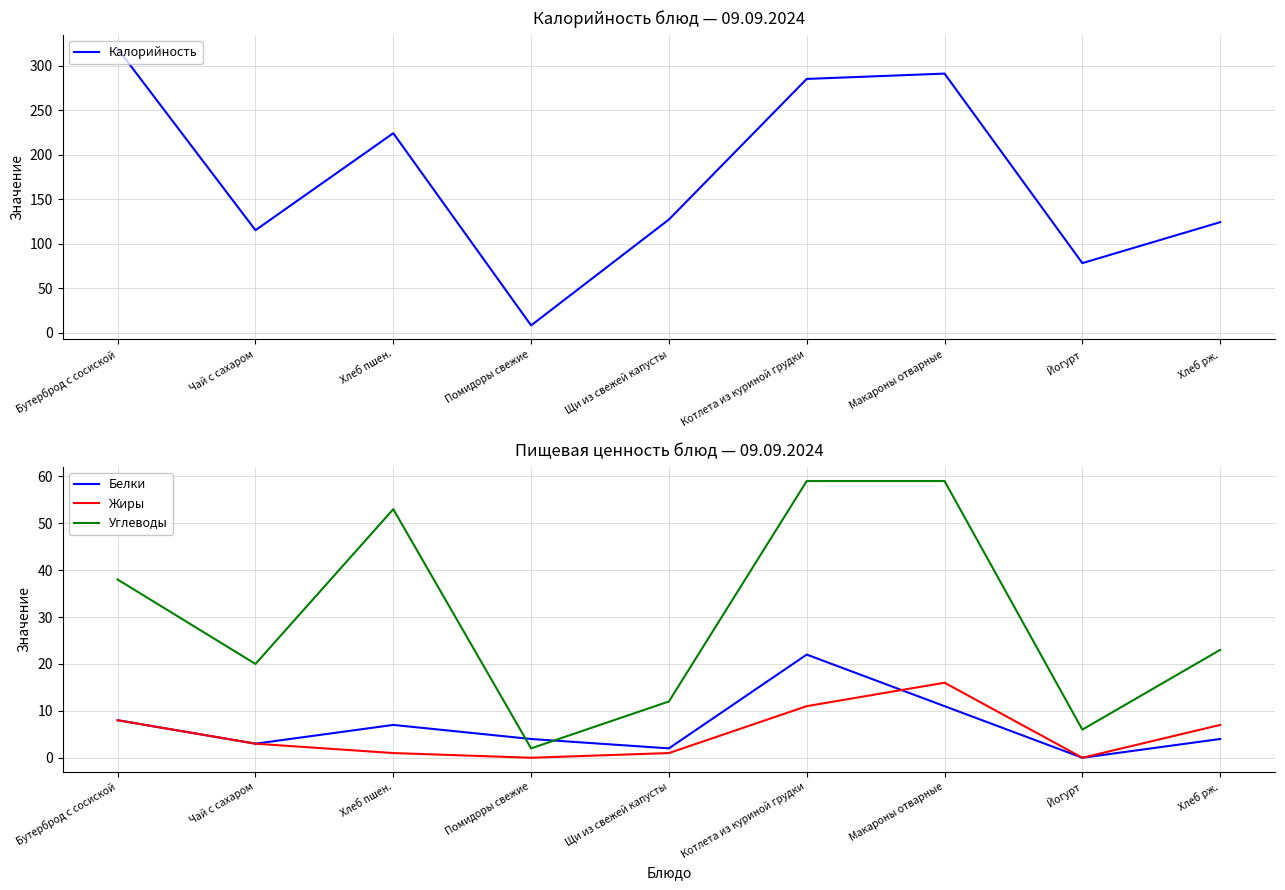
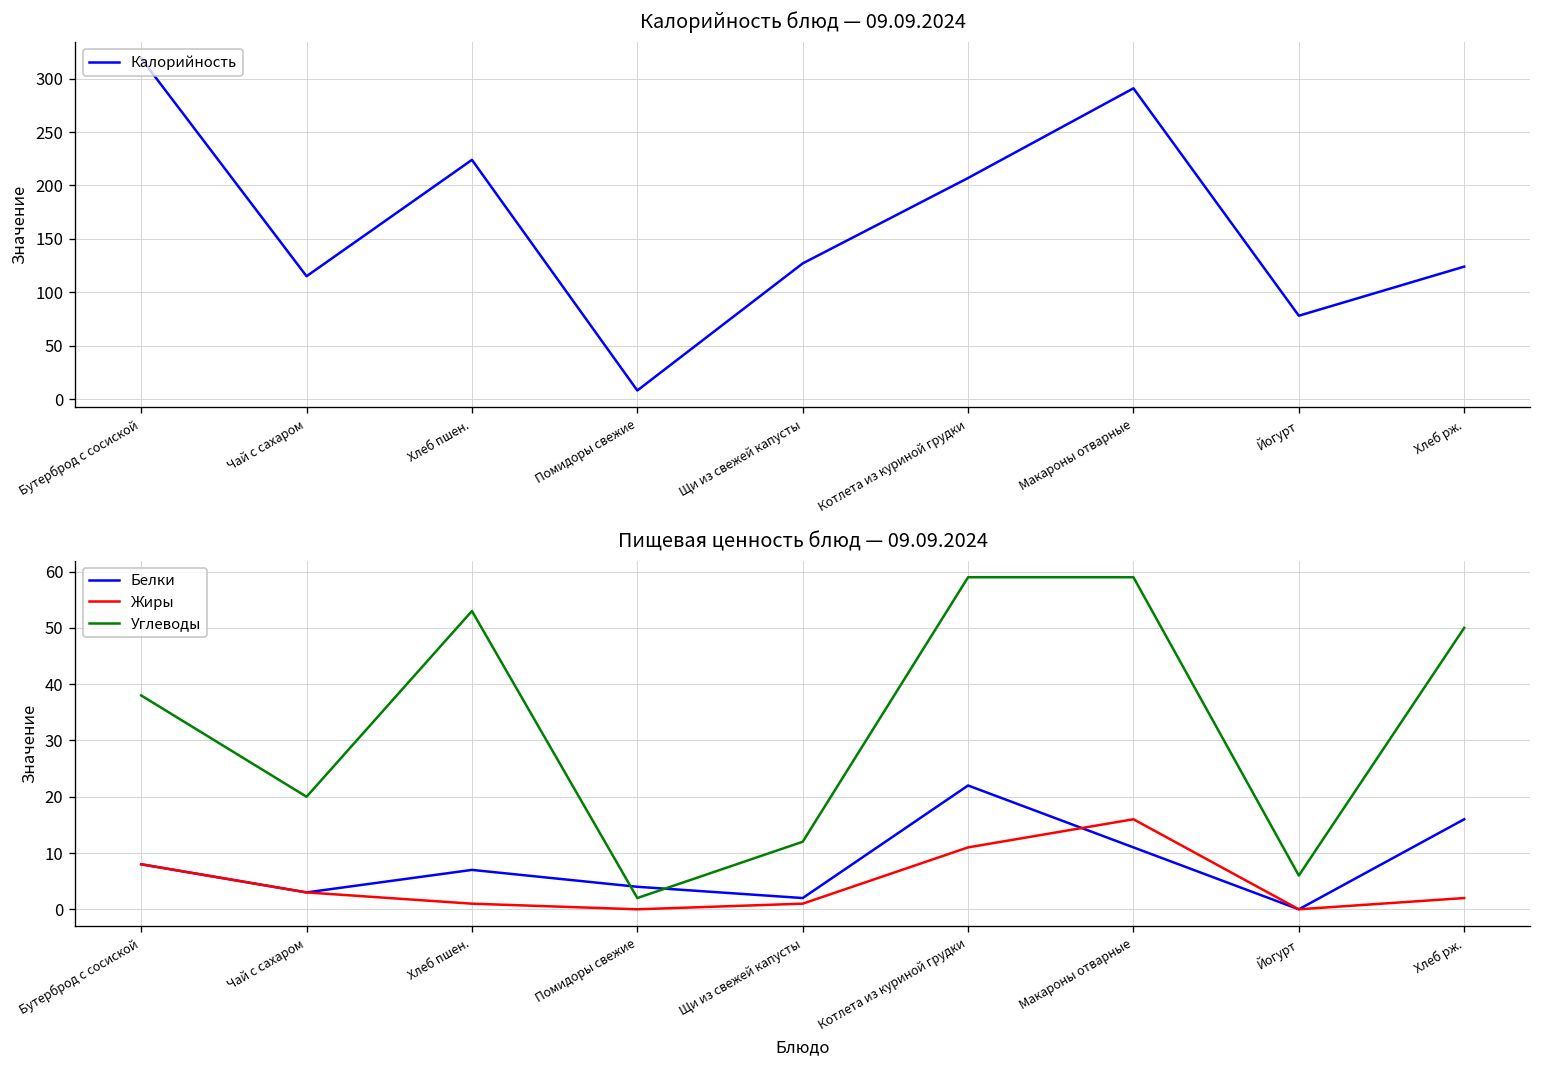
  {
    "Калорийность блюд — 09.09.2024": {
      "Чай с сахаром": 120,
      "Хлеб пшен.": 220,
      "Помидоры свежие": 10,
      "Щи из свежей капусты": 130,
-     "Котлета из куриной грудки": 290,
+     "Котлета из куриной грудки": 210,
      "Макароны отварные": 290,
      "Йогурт": 80,
      "Хлеб рж.": 120
    },
    "Пищевая ценность блюд — 09.09.2024": {
      "Белки": {
        "Хлеб пшен.": 7,
        "Помидоры свежие": 4,
        "Щи из свежей капусты": 2,
        "Котлета из куриной грудки": 22,
        "Макароны отварные": 11,
-       "Хлеб рж.": 4
+       "Хлеб рж.": 16
      },
      "Жиры": {
        "Хлеб пшен.": 1,
        "Помидоры свежие": 0,
        "Щи из свежей капусты": 1,
        "Котлета из куриной грудки": 11,
        "Макароны отварные": 16,
-       "Хлеб рж.": 7
+       "Хлеб рж.": 2
      },
      "Углеводы": {
        "Бутерброд с сосиской": 38,
        "Чай с сахаром": 20,
        "Хлеб пшен.": 53,
        "Помидоры свежие": 2,
        "Щи из свежей капусты": 12,
        "Котлета из куриной грудки": 59,
        "Макароны отварные": 59,
        "Йогурт": 6,
-       "Хлеб рж.": 23
+       "Хлеб рж.": 50
      }
    }
  }
